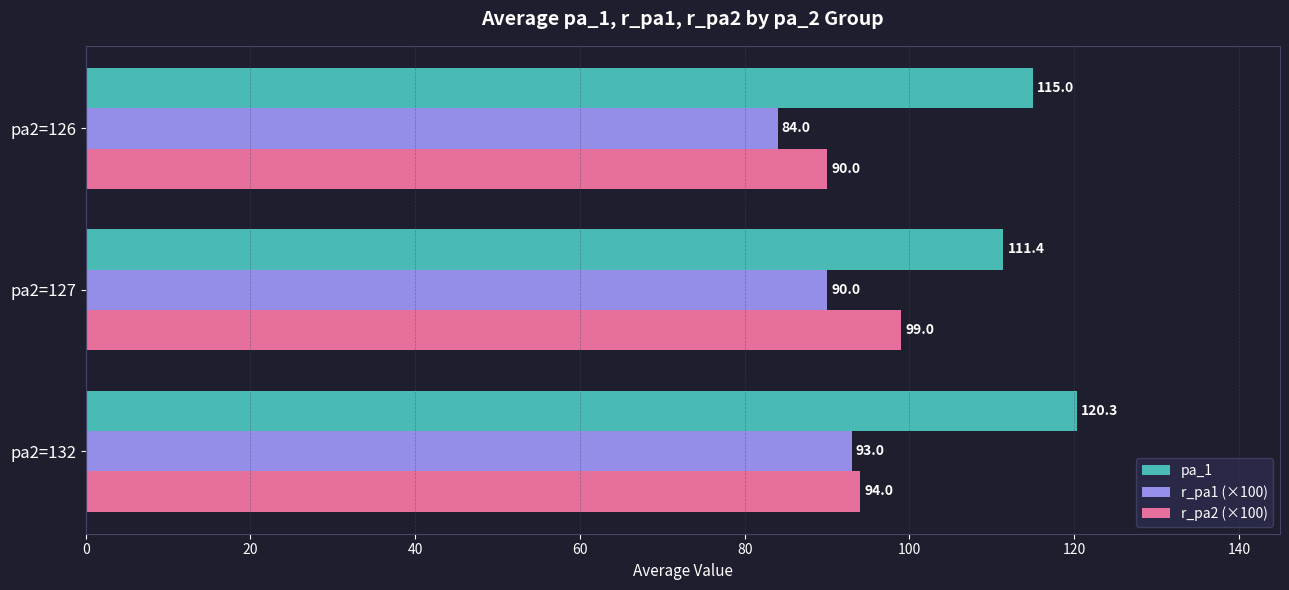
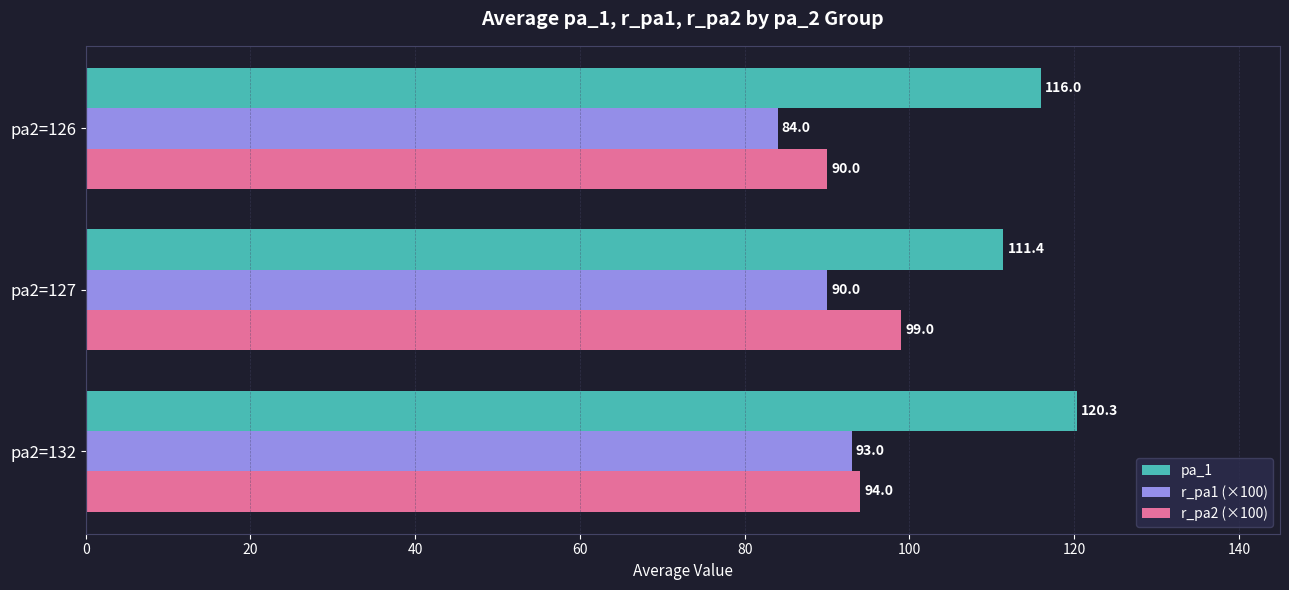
  {
    "pa_1": {
-     "pa2=126": 115.0,
+     "pa2=126": 116.0,
      "pa2=127": 111.4,
      "pa2=132": 120.3
    },
    "r_pa1 (×100)": {
      "pa2=126": 84.0,
      "pa2=127": 90.0,
      "pa2=132": 93.0
    },
    "r_pa2 (×100)": {
      "pa2=126": 90.0,
      "pa2=127": 99.0,
      "pa2=132": 94.0
    }
  }
